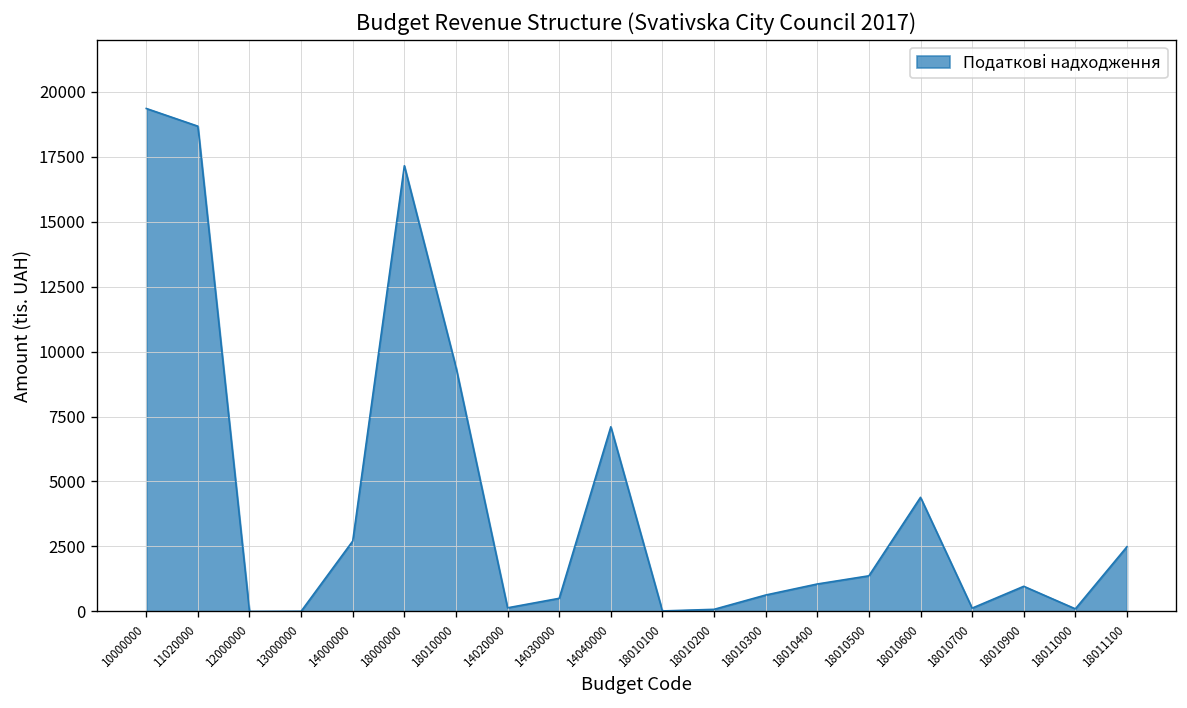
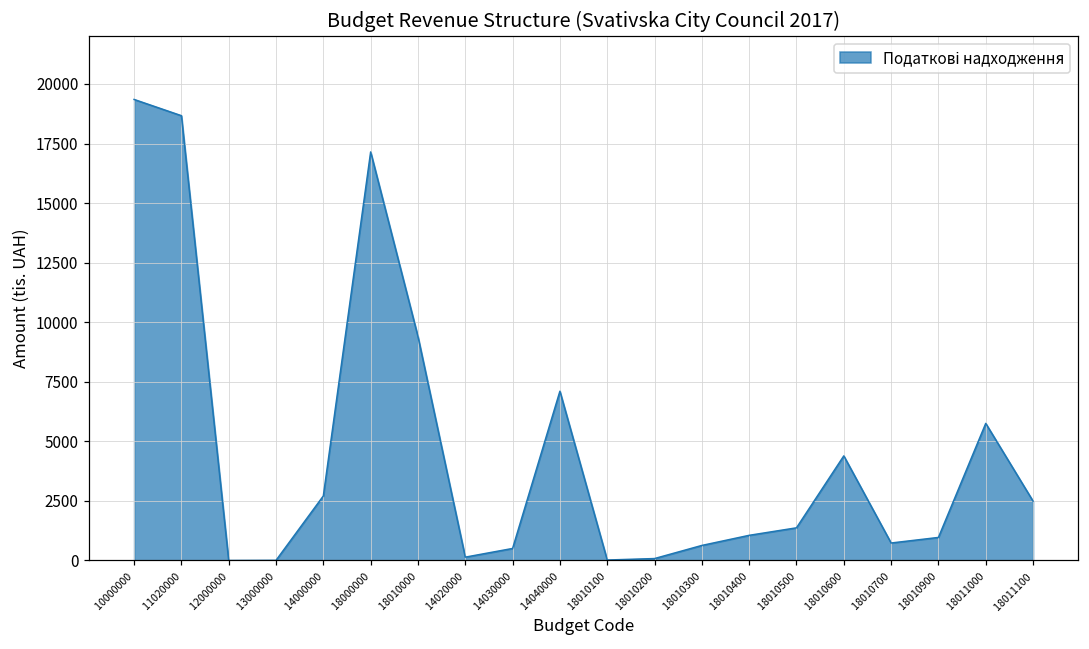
  {
    "10000000": 19400,
    "11020000": 18700,
    "12000000": 0,
    "13000000": 0,
    "14000000": 2700,
    "18000000": 17100,
    "18010000": 9400,
    "14020000": 100,
    "14030000": 500,
    "14040000": 7100,
    "18010100": 0,
    "18010200": 100,
    "18010300": 600,
    "18010400": 1100,
    "18010500": 1400,
    "18010600": 4400,
-   "18010700": 100,
+   "18010700": 700,
    "18010900": 1000,
-   "18011000": 100,
+   "18011000": 5800,
    "18011100": 2500
  }
